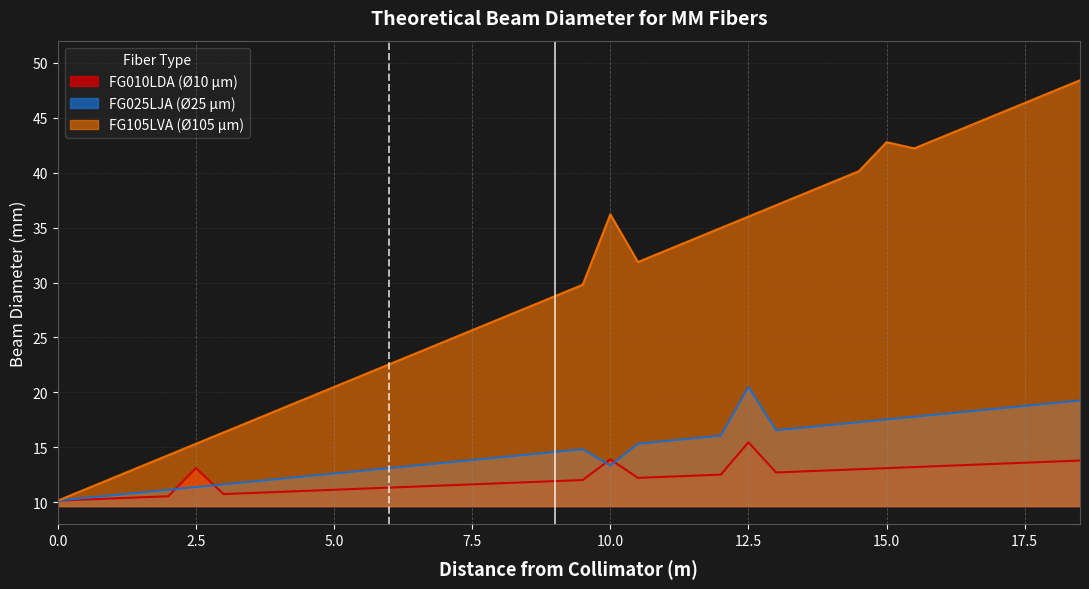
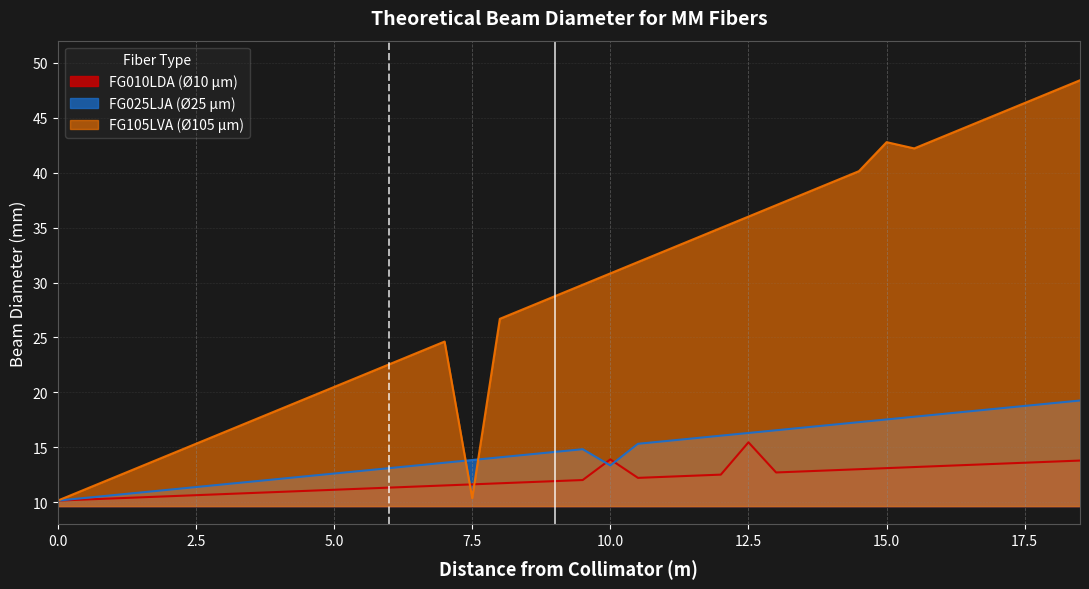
  {
    "FG010LDA (Ø10 µm)": {
-     "2.5": 13.1,
+     "2.5": 10.7,
      "5.0": 11.1,
      "7.5": 11.6,
      "10.0": 13.9,
      "12.5": 15.5,
      "15.0": 13.1,
      "17.5": 13.6
    },
    "FG025LJA (Ø25 µm)": {
      "2.5": 11.4,
      "5.0": 12.6,
      "7.5": 13.9,
      "10.0": 13.4,
-     "12.5": 20.5,
+     "12.5": 16.3,
      "15.0": 17.5,
      "17.5": 18.8
    },
    "FG105LVA (Ø105 µm)": {
      "2.5": 15.3,
      "5.0": 20.5,
-     "7.5": 25.7,
-     "10.0": 36.2,
+     "7.5": 10.4,
+     "10.0": 30.8,
      "12.5": 36.0,
      "15.0": 42.8,
      "17.5": 46.3
    }
  }
